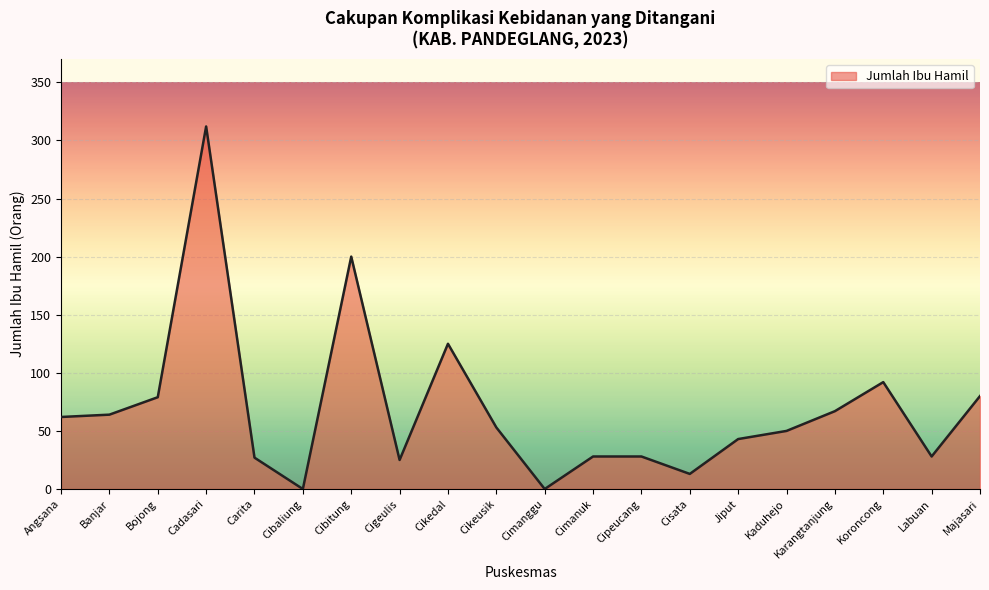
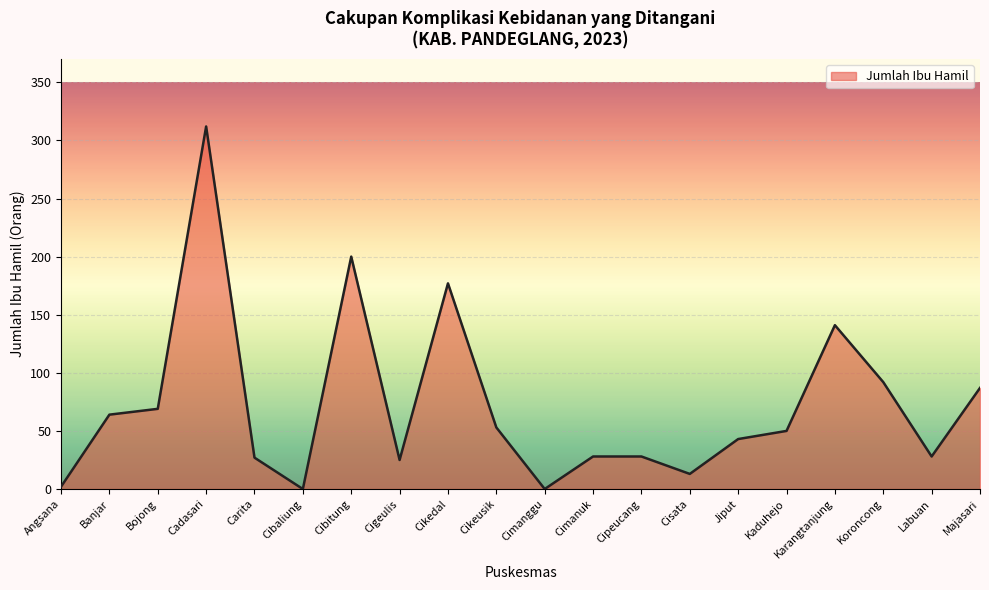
  {
-   "Angsana": 62,
+   "Angsana": 2,
    "Banjar": 64,
-   "Bojong": 79,
+   "Bojong": 69,
    "Cadasari": 312,
    "Carita": 27,
    "Cibaliung": 0,
    "Cibitung": 200,
    "Cigeulis": 25,
-   "Cikedal": 125,
+   "Cikedal": 177,
    "Cikeusik": 53,
    "Cimanggu": 0,
    "Cimanuk": 28,
    "Cipeucang": 28,
    "Cisata": 13,
    "Jiput": 43,
    "Kaduhejo": 50,
-   "Karangtanjung": 67,
+   "Karangtanjung": 141,
    "Koroncong": 92,
    "Labuan": 28,
-   "Majasari": 80
+   "Majasari": 87
  }
